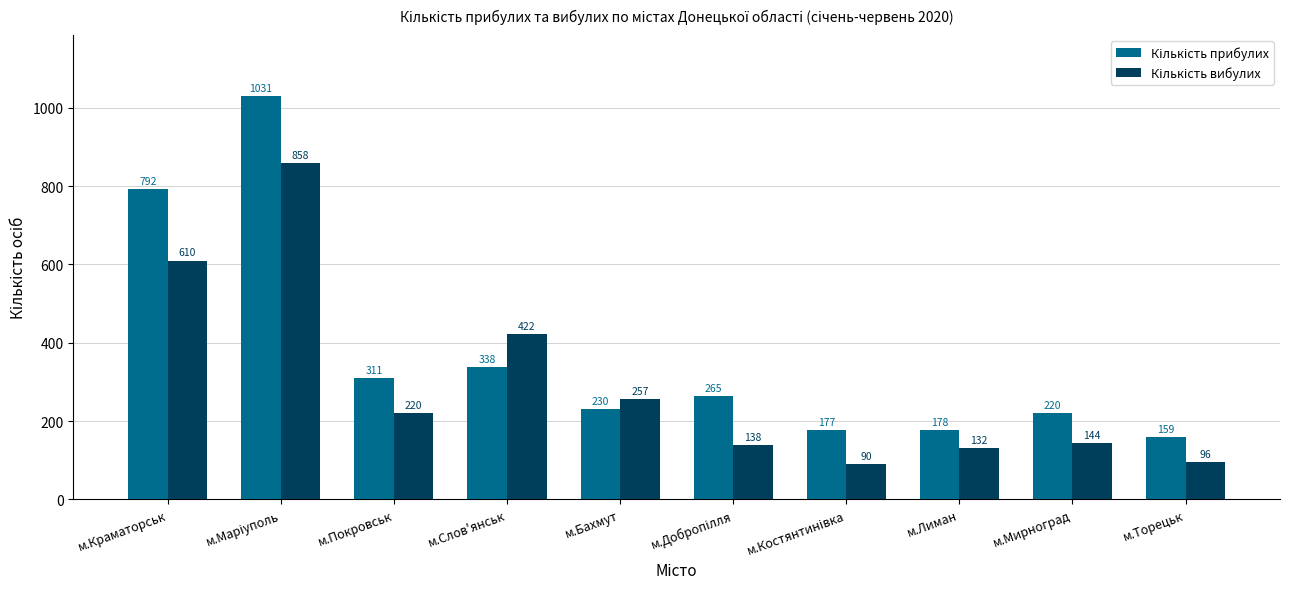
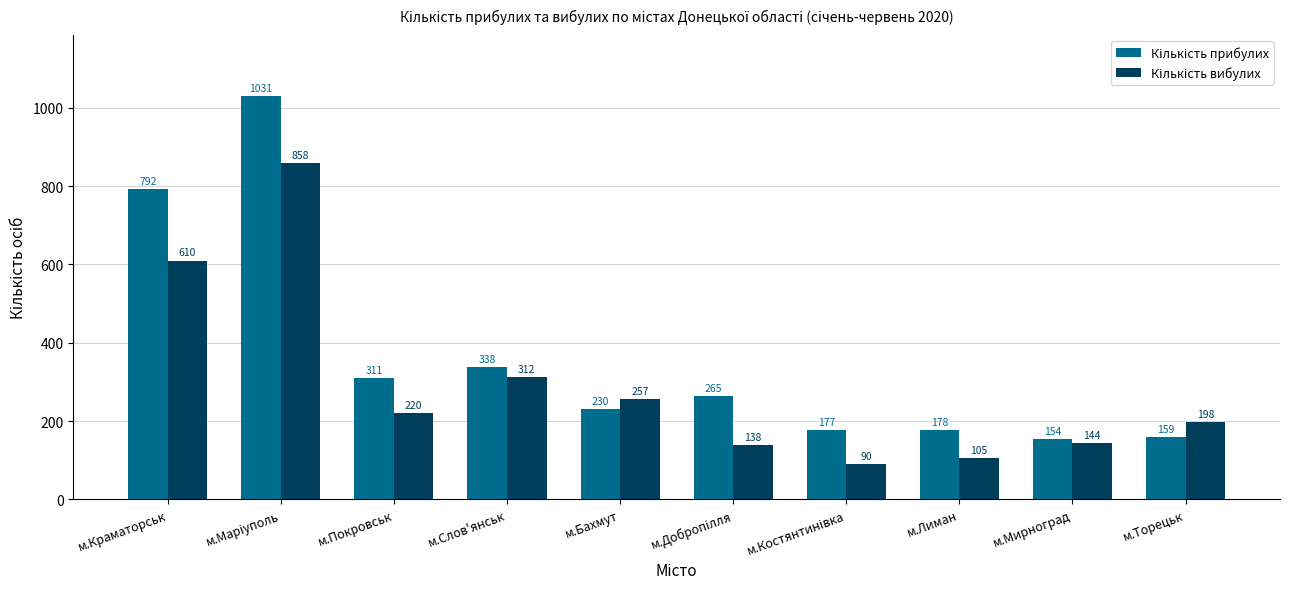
  {
    "Кількість прибулих": {
      "м.Краматорськ": 792,
      "м.Маріуполь": 1031,
      "м.Покровськ": 311,
      "м.Слов'янськ": 338,
      "м.Бахмут": 230,
      "м.Добропілля": 265,
      "м.Костянтинівка": 177,
      "м.Лиман": 178,
-     "м.Мирноград": 220,
+     "м.Мирноград": 154,
      "м.Торецьк": 159
    },
    "Кількість вибулих": {
      "м.Краматорськ": 610,
      "м.Маріуполь": 858,
      "м.Покровськ": 220,
-     "м.Слов'янськ": 422,
+     "м.Слов'янськ": 312,
      "м.Бахмут": 257,
      "м.Добропілля": 138,
      "м.Костянтинівка": 90,
-     "м.Лиман": 132,
+     "м.Лиман": 105,
      "м.Мирноград": 144,
-     "м.Торецьк": 96
+     "м.Торецьк": 198
    }
  }
